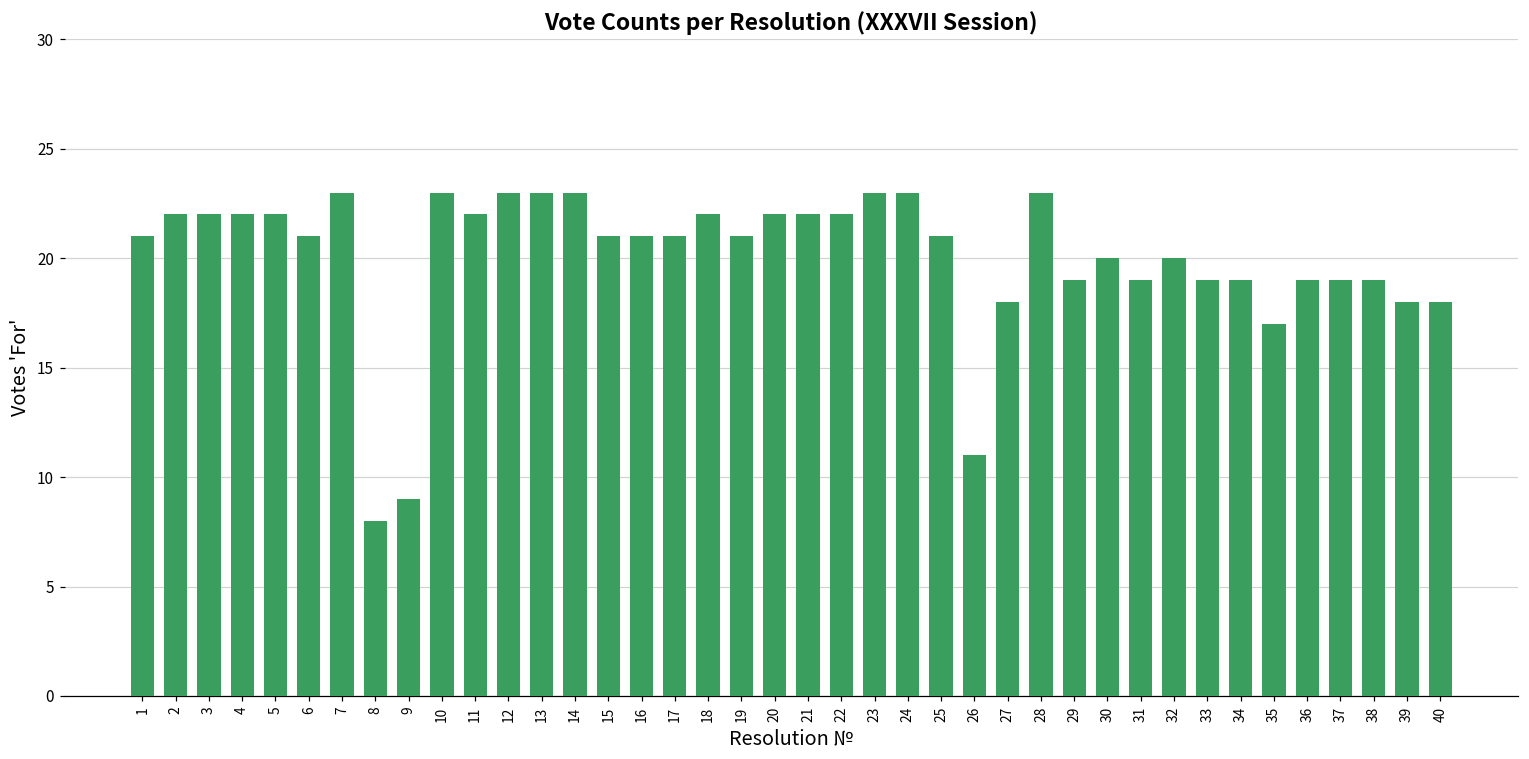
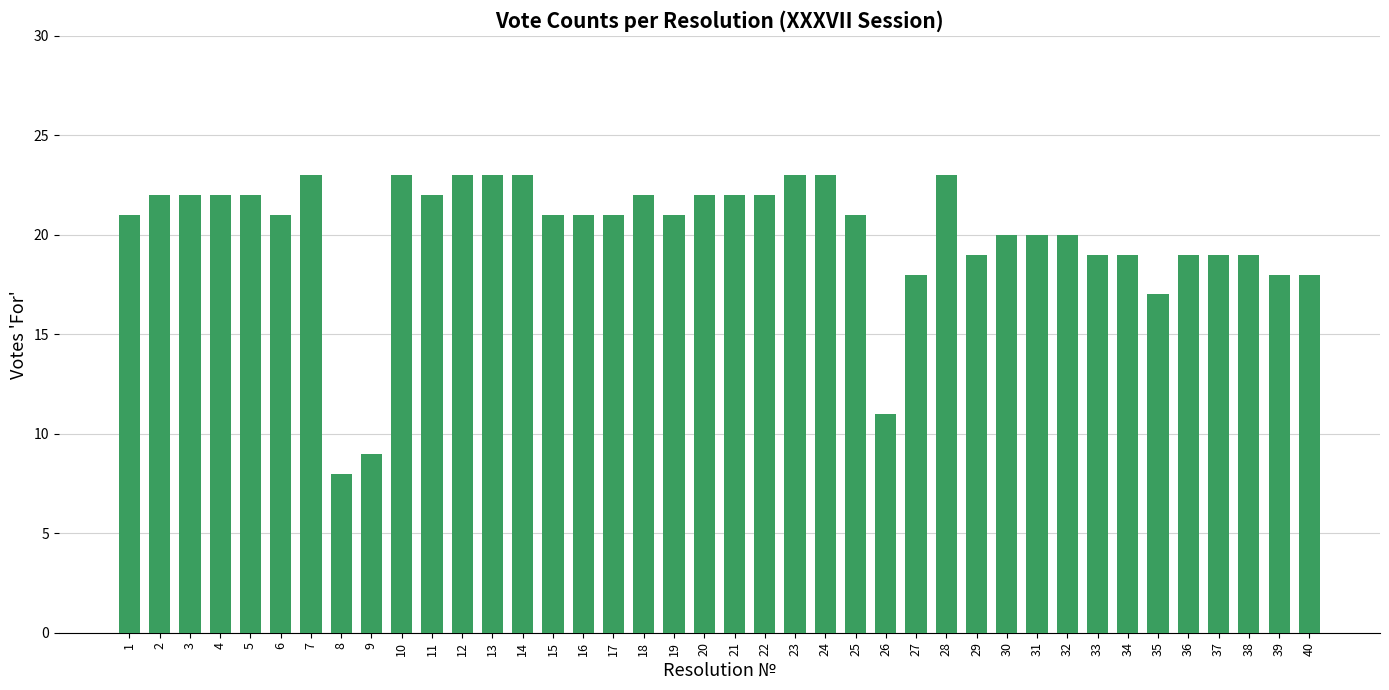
  {
    "1": 21,
    "2": 22,
    "3": 22,
    "4": 22,
    "5": 22,
    "6": 21,
    "7": 23,
    "8": 8,
    "9": 9,
    "10": 23,
    "11": 22,
    "12": 23,
    "13": 23,
    "14": 23,
    "15": 21,
    "16": 21,
    "17": 21,
    "18": 22,
    "19": 21,
    "20": 22,
    "21": 22,
    "22": 22,
    "23": 23,
    "24": 23,
    "25": 21,
    "26": 11,
    "27": 18,
    "28": 23,
    "29": 19,
    "30": 20,
-   "31": 19,
+   "31": 20,
    "32": 20,
    "33": 19,
    "34": 19,
    "35": 17,
    "36": 19,
    "37": 19,
    "38": 19,
    "39": 18,
    "40": 18
  }
